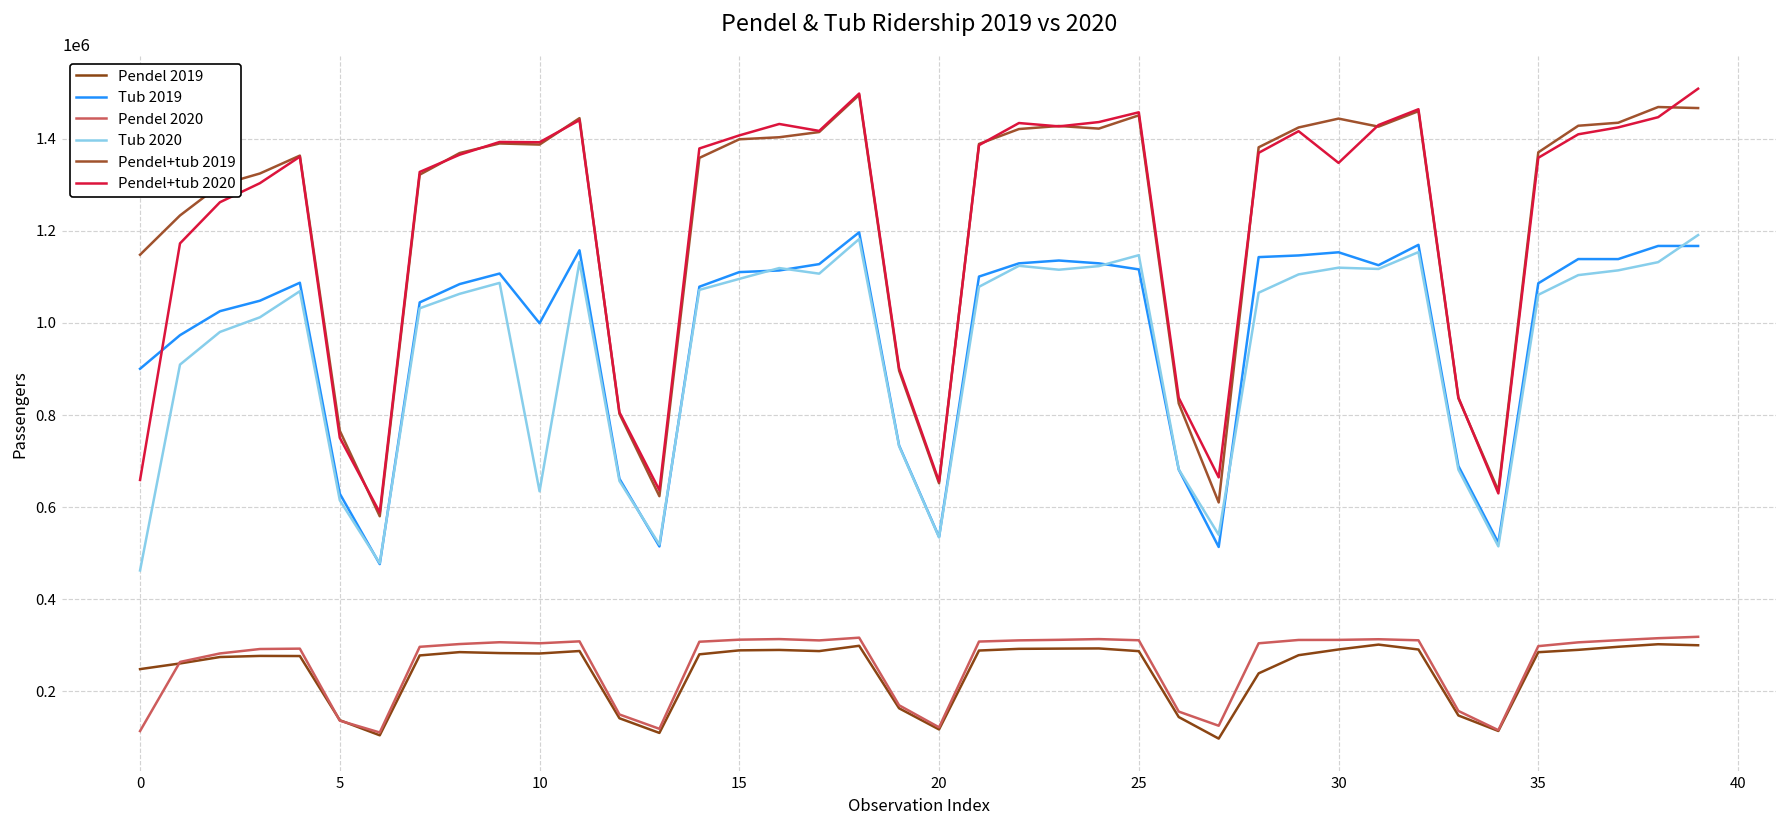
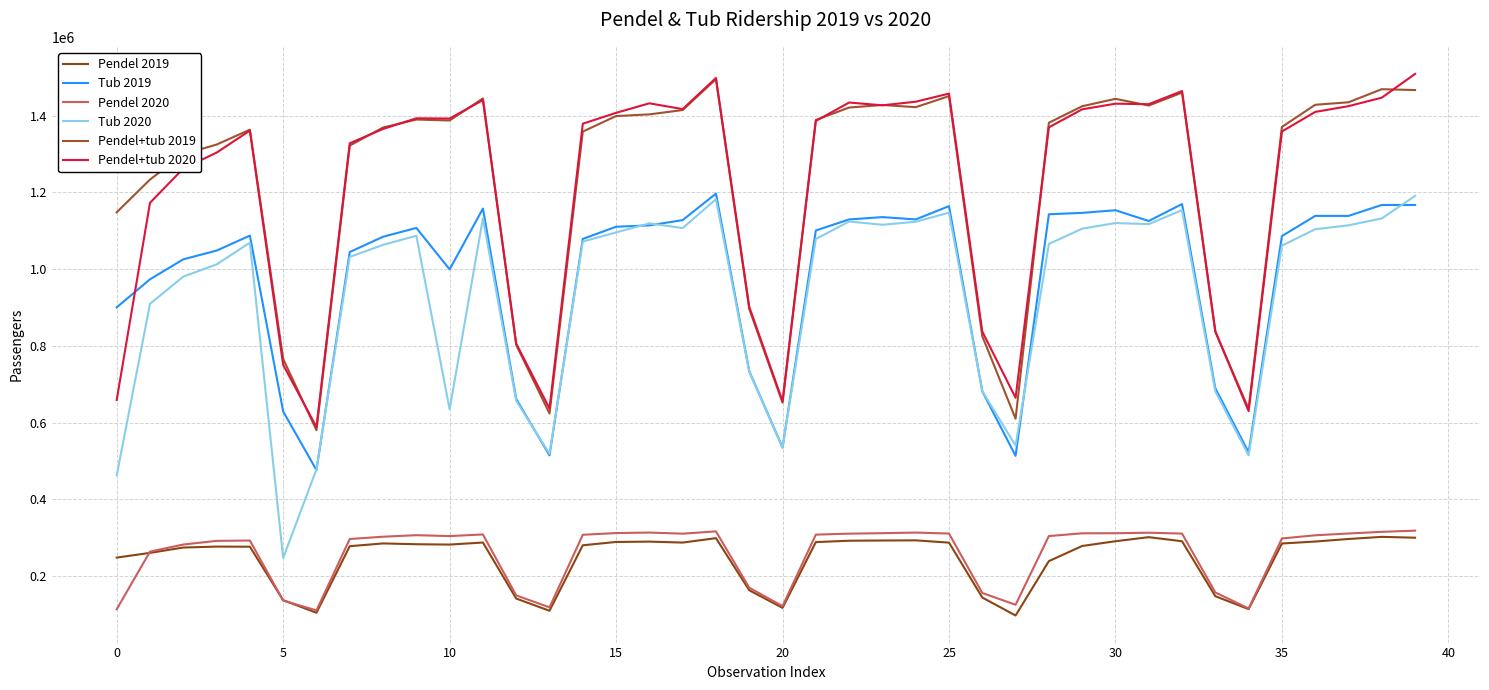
  {
    "Tub 2019": {
      "0": 900000,
      "5": 630000,
      "10": 1000000,
      "15": 1110000,
-     "25": 1120000,
+     "25": 1160000,
      "30": 1150000,
      "35": 1090000
    },
    "Pendel 2020": {
      "0": 110000,
      "10": 300000,
      "15": 310000,
      "25": 310000,
      "30": 310000,
      "35": 300000
    },
    "Tub 2020": {
      "0": 460000,
-     "5": 610000,
+     "5": 250000,
      "10": 630000,
      "15": 1100000,
      "25": 1150000,
      "30": 1120000,
      "35": 1060000
    },
    "Pendel+tub 2020": {
      "0": 660000,
      "5": 750000,
      "15": 1410000,
-     "30": 1350000,
+     "30": 1430000,
      "35": 1360000
    }
  }
